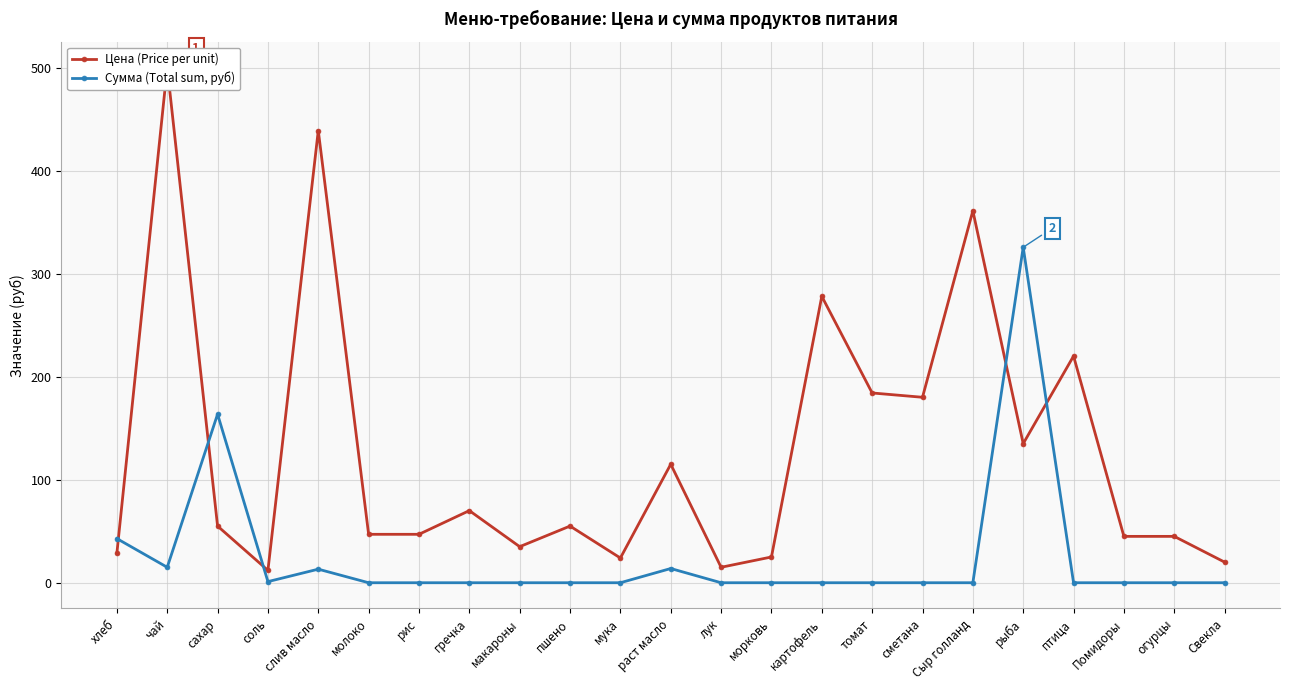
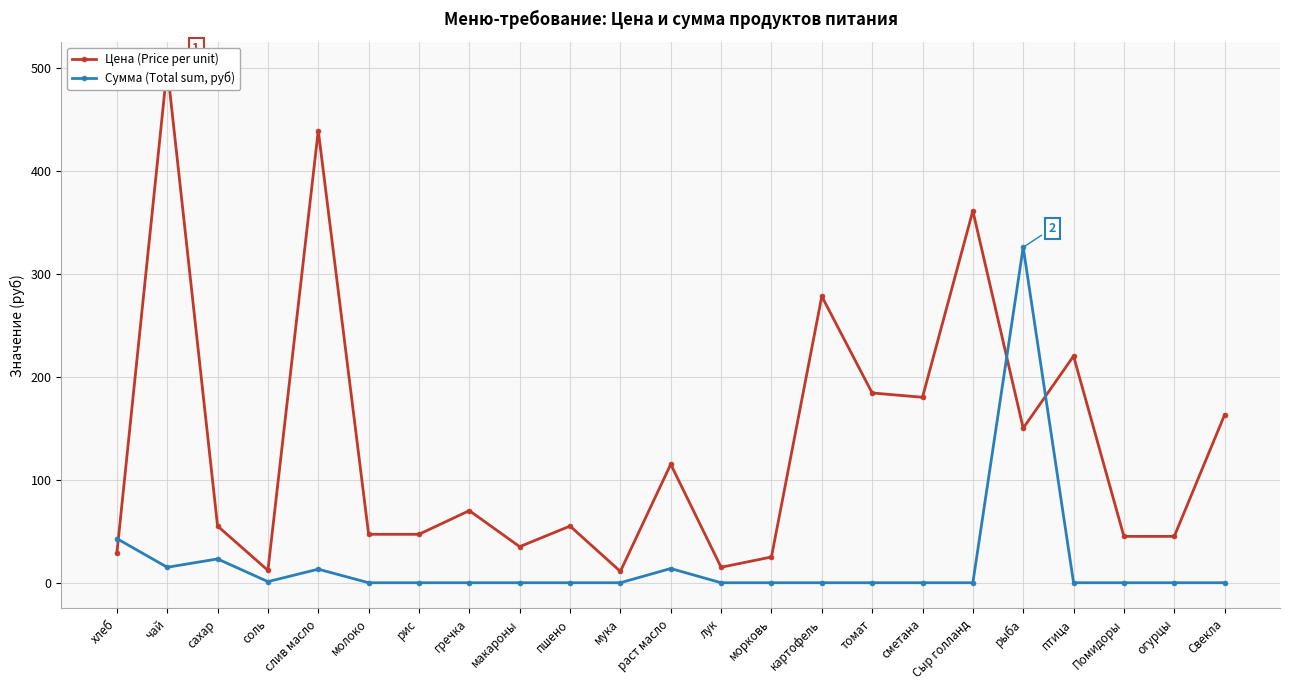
  {
    "Цена (Price per unit)": {
      "хлеб": 29,
      "сахар": 55,
      "соль": 12,
      "слив масло": 439,
      "молоко": 47,
      "рис": 47,
      "гречка": 70,
      "макароны": 35,
      "пшено": 55,
-     "мука": 24,
+     "мука": 11,
      "раст масло": 115,
      "лук": 15,
      "морковь": 25,
      "картофель": 278,
      "томат": 184,
      "сметана": 180,
      "Сыр голланд": 361,
-     "рыба": 135,
+     "рыба": 150,
      "птица": 220,
      "Помидоры": 45,
      "огурцы": 45,
-     "Свекла": 20
+     "Свекла": 163
    },
    "Сумма (Total sum, руб)": {
      "хлеб": 43,
      "чай": 15,
-     "сахар": 164,
+     "сахар": 23,
      "соль": 1,
      "слив масло": 13,
      "молоко": 0,
      "рис": 0,
      "гречка": 0,
      "макароны": 0,
      "пшено": 0,
      "мука": 0,
      "раст масло": 14,
      "лук": 0,
      "морковь": 0,
      "картофель": 0,
      "томат": 0,
      "сметана": 0,
      "Сыр голланд": 0,
      "птица": 0,
      "Помидоры": 0,
      "огурцы": 0,
      "Свекла": 0
    }
  }
